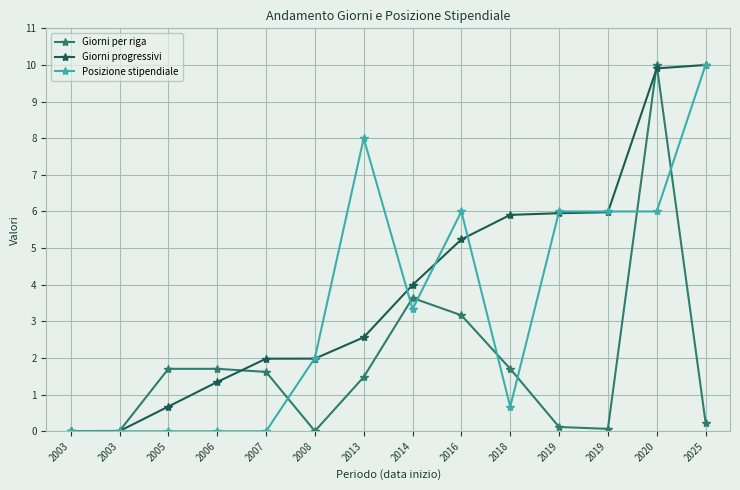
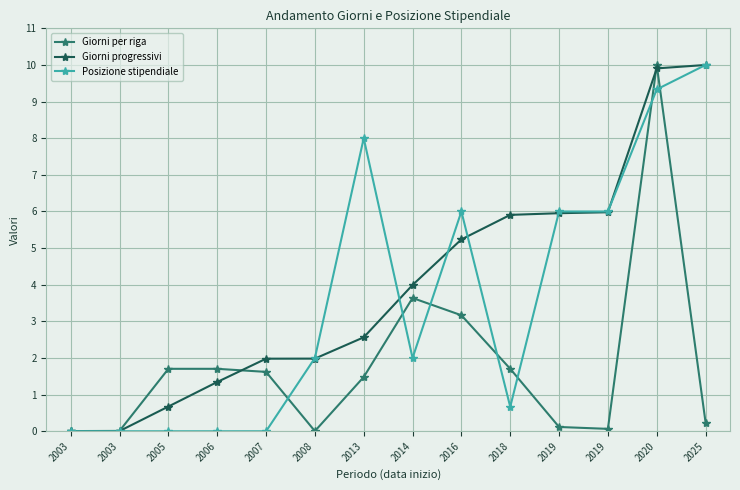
  {
    "Posizione stipendiale": {
      "2005": 0.0,
      "2006": 0.0,
      "2007": 0.0,
      "2013": 8.0,
-     "2014": 3.3,
+     "2014": 2.0,
      "2016": 6.0,
      "2018": 0.7,
-     "2020": 6.0
+     "2020": 9.3
    }
  }
